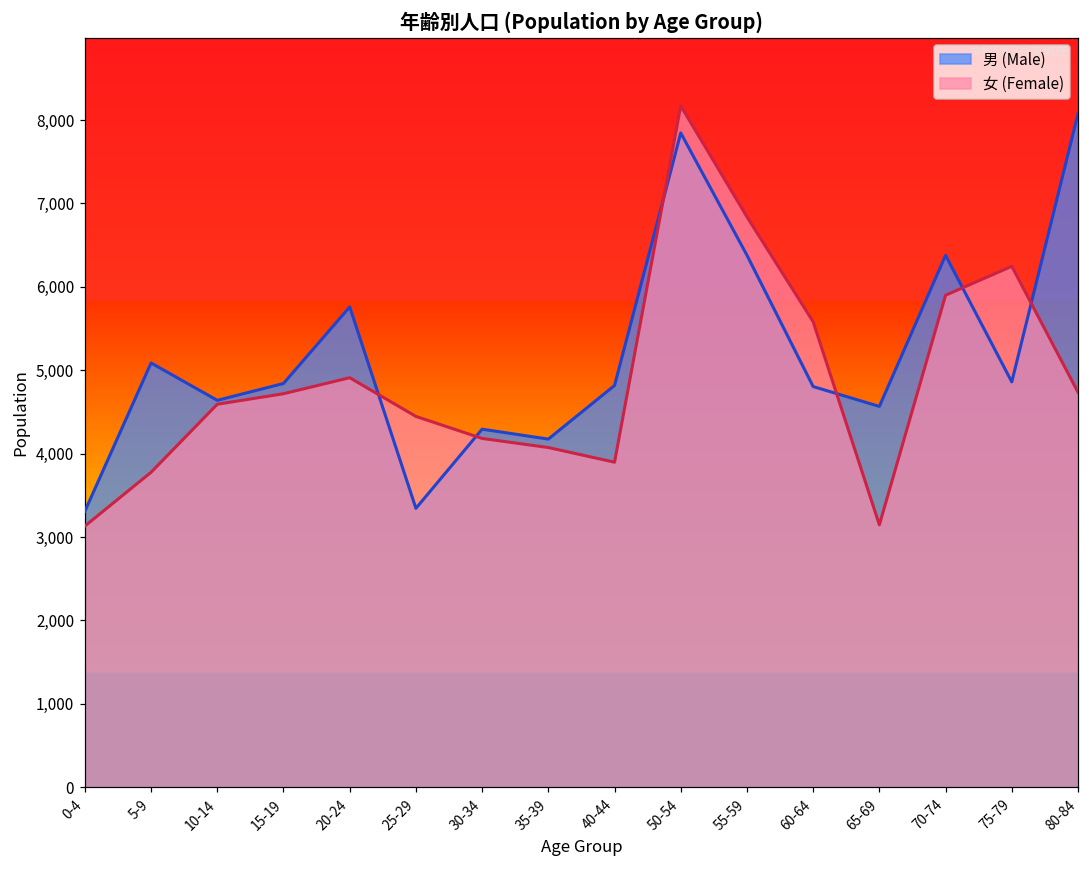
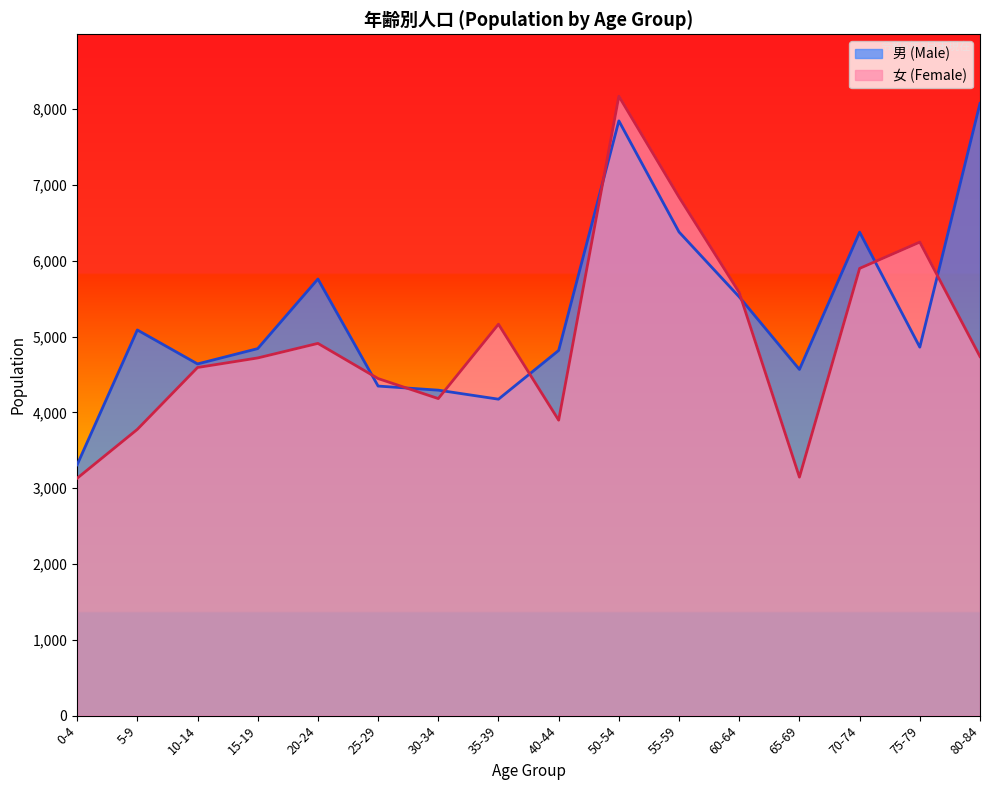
  {
    "男 (Male)": {
      "0-4": "3,300",
      "5-9": "5,100",
      "10-14": "4,600",
      "15-19": "4,800",
      "20-24": "5,800",
-     "25-29": "3,300",
+     "25-29": "4,300",
      "30-34": "4,300",
      "35-39": "4,200",
      "40-44": "4,800",
      "50-54": "7,800",
      "55-59": "6,400",
-     "60-64": "4,800",
+     "60-64": "5,500",
      "65-69": "4,600",
      "70-74": "6,400",
      "75-79": "4,900",
      "80-84": "8,100"
    },
    "女 (Female)": {
      "0-4": "3,100",
      "5-9": "3,800",
      "10-14": "4,600",
      "15-19": "4,700",
      "20-24": "4,900",
      "25-29": "4,400",
      "30-34": "4,200",
-     "35-39": "4,100",
+     "35-39": "5,200",
      "40-44": "3,900",
      "50-54": "8,200",
      "55-59": "6,800",
      "60-64": "5,600",
      "65-69": "3,100",
      "70-74": "5,900",
      "75-79": "6,200",
      "80-84": "4,700"
    }
  }
